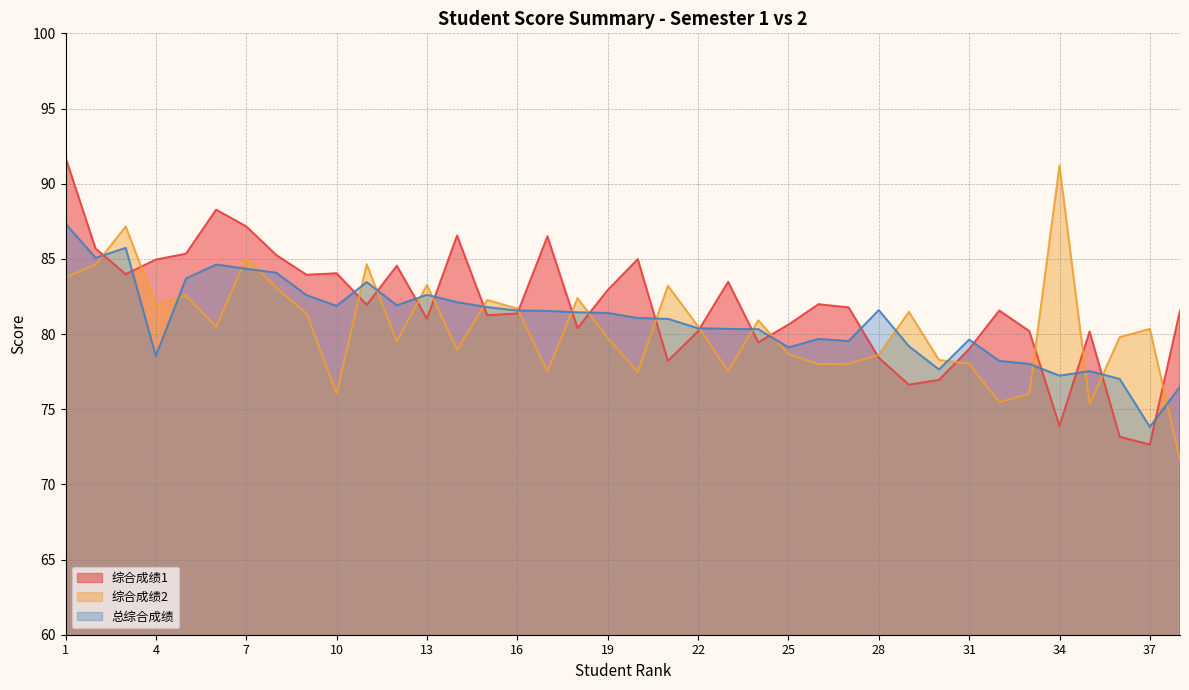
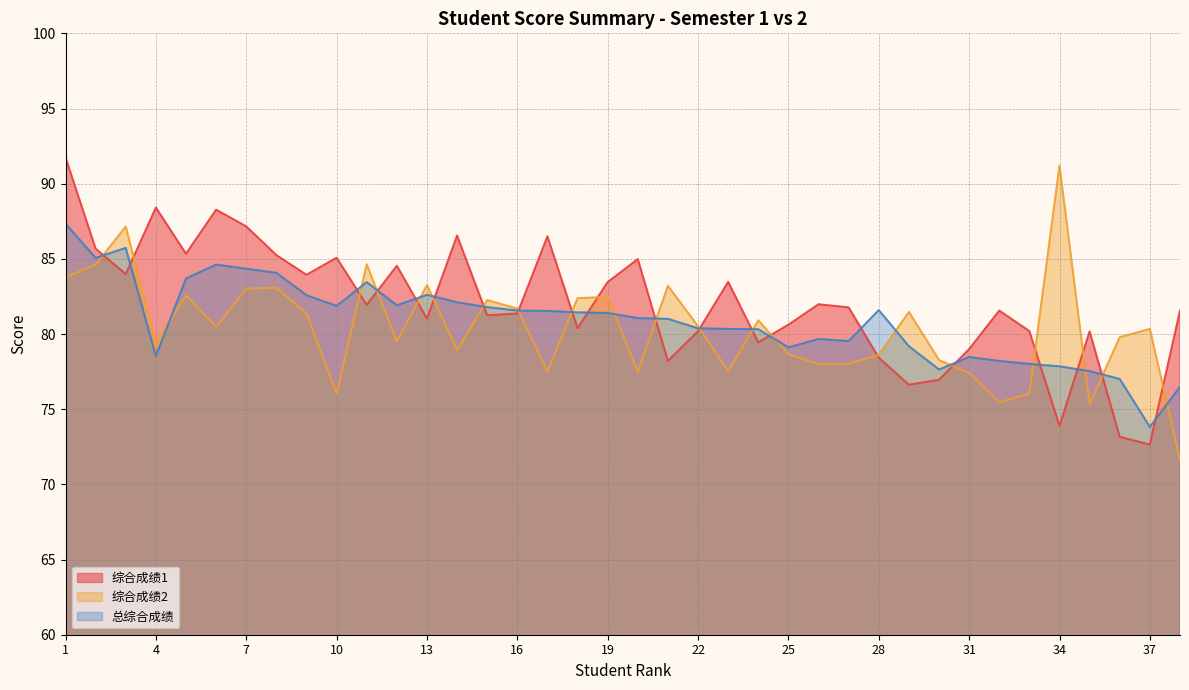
  {
    "综合成绩1": {
      "1": 91.8,
-     "4": 85.0,
+     "4": 88.4,
      "7": 87.2,
-     "10": 84.0,
+     "10": 85.1,
      "13": 81.0,
      "16": 81.4,
-     "19": 82.9,
+     "19": 83.5,
      "22": 80.2,
      "25": 80.6,
      "28": 78.4,
      "31": 79.0,
      "34": 73.9,
      "37": 72.7
    },
    "综合成绩2": {
      "1": 83.8,
-     "4": 81.9,
-     "7": 85.1,
+     "4": 79.4,
+     "7": 83.0,
      "10": 76.0,
      "13": 83.3,
-     "19": 79.7,
+     "19": 82.5,
      "25": 78.7,
      "28": 78.6,
-     "31": 78.0,
+     "31": 77.4,
      "34": 91.2,
      "37": 80.3
    },
    "总综合成绩": {
      "1": 87.3,
      "4": 78.5,
      "7": 84.3,
      "10": 81.9,
      "13": 82.6,
      "19": 81.4,
      "25": 79.1,
      "28": 81.6,
-     "31": 79.6,
-     "34": 77.2,
+     "31": 78.5,
+     "34": 77.9,
      "37": 73.8
    }
  }
